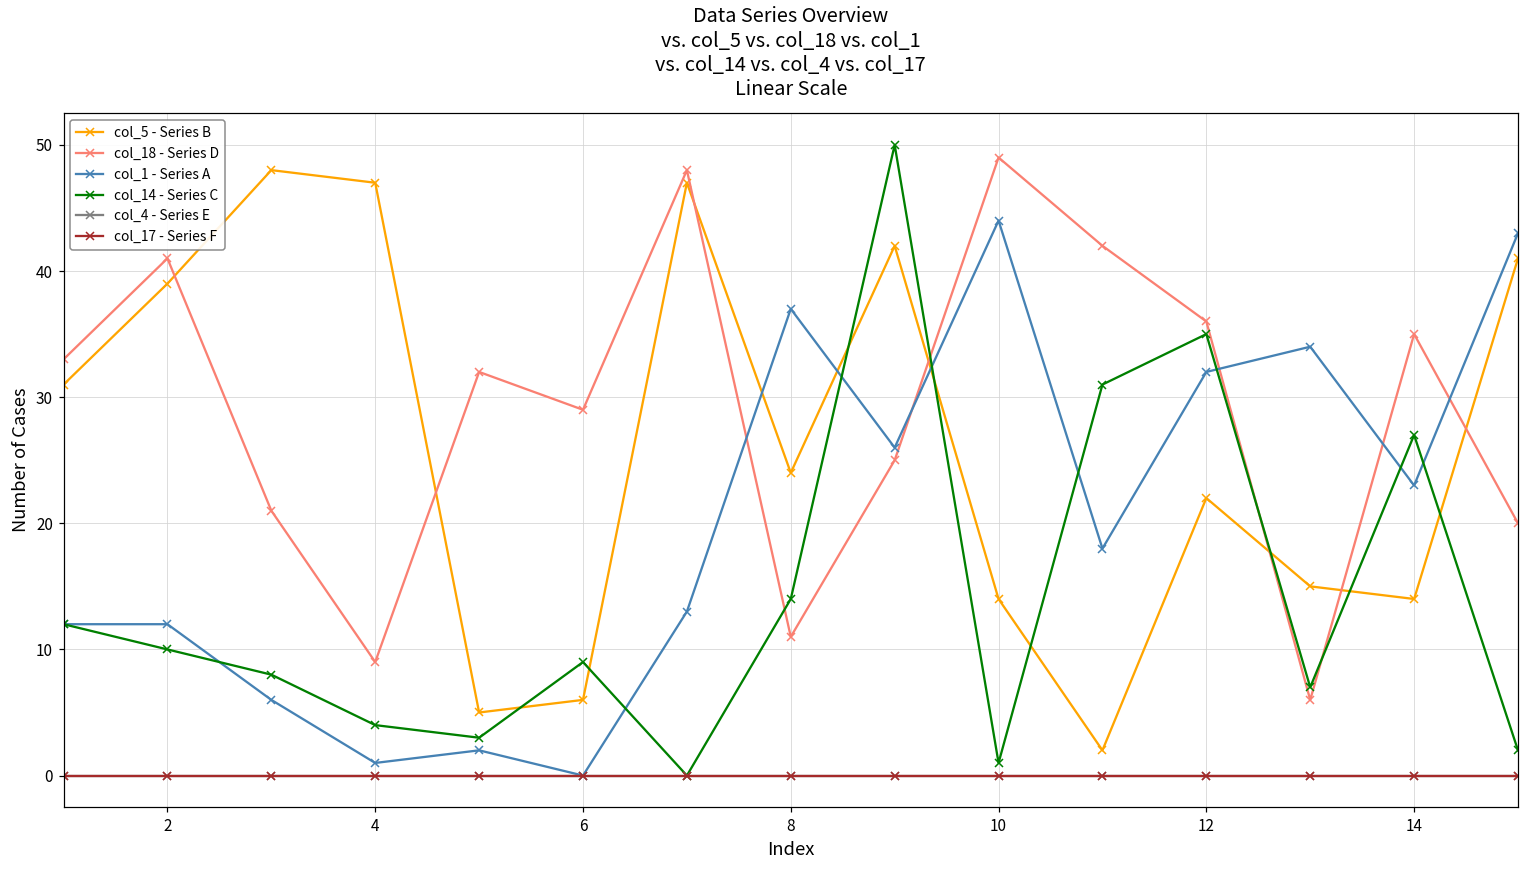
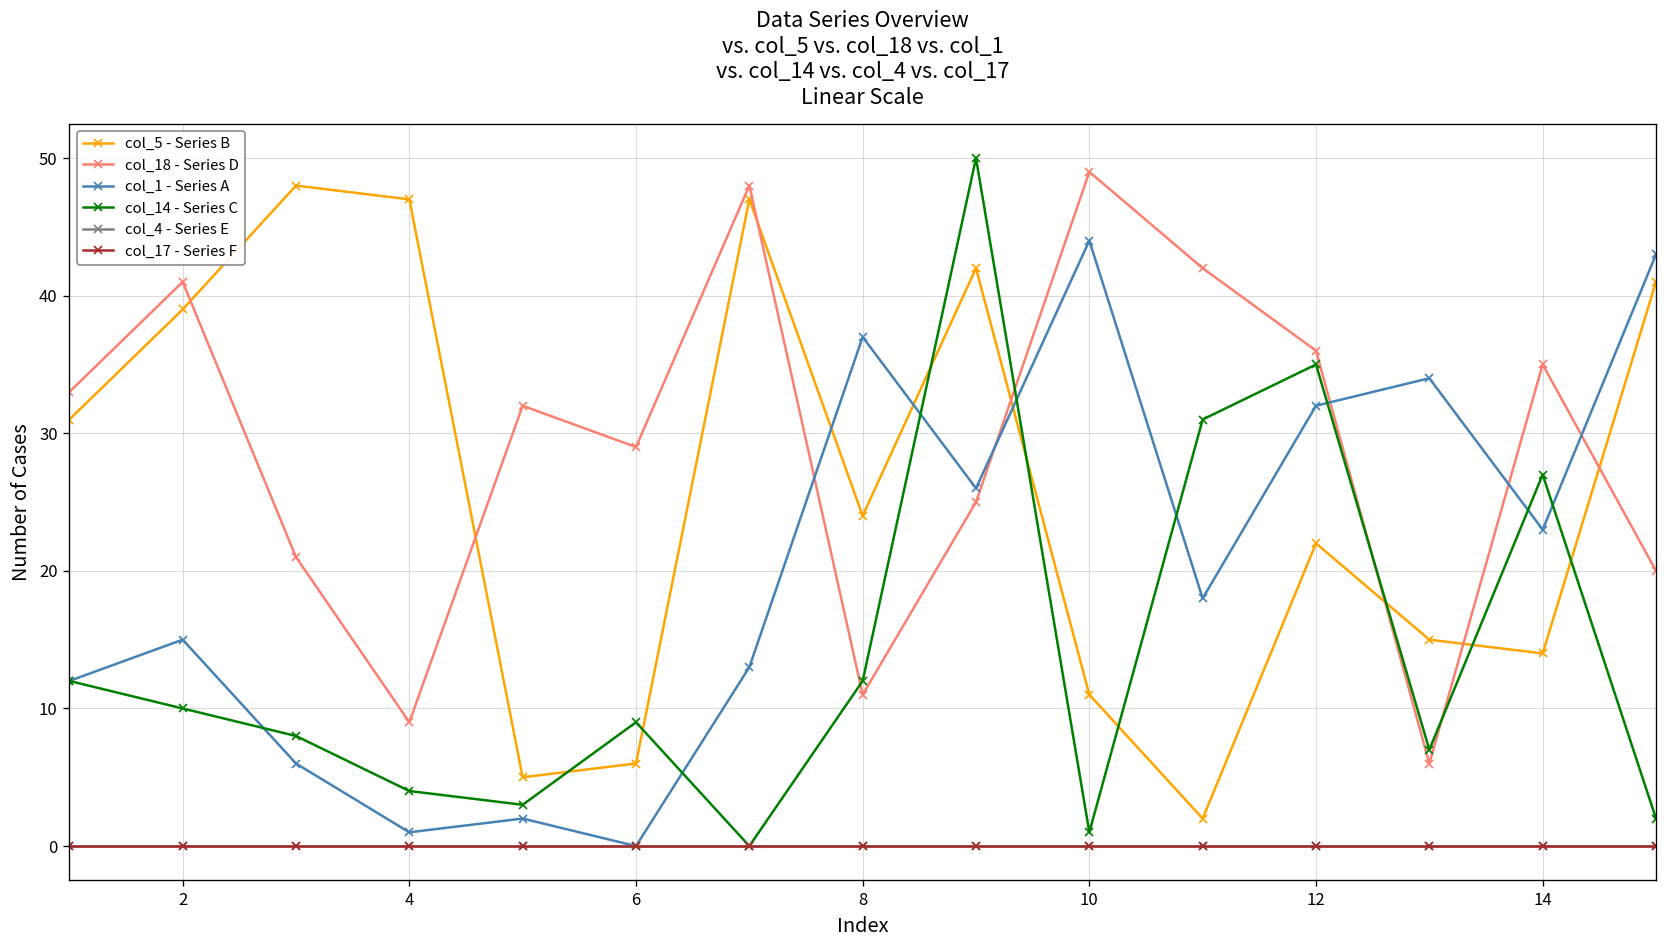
  {
    "col_5 - Series B": {
      "2": 39,
      "4": 47,
      "6": 6,
      "8": 24,
-     "10": 14,
+     "10": 11,
      "12": 22,
      "14": 14
    },
    "col_18 - Series D": {
      "2": 41,
      "4": 9,
      "6": 29,
      "8": 11,
      "10": 49,
      "12": 36,
      "14": 35
    },
    "col_1 - Series A": {
-     "2": 12,
+     "2": 15,
      "4": 1,
      "8": 37,
      "10": 44,
      "12": 32,
      "14": 23
    },
    "col_14 - Series C": {
      "2": 10,
      "4": 4,
      "6": 9,
-     "8": 14,
+     "8": 12,
      "10": 1,
      "12": 35,
      "14": 27
    },
    "col_17 - Series F": {
      "2": 0,
      "4": 0,
      "8": 0,
      "10": 0,
      "12": 0,
      "14": 0
    }
  }
